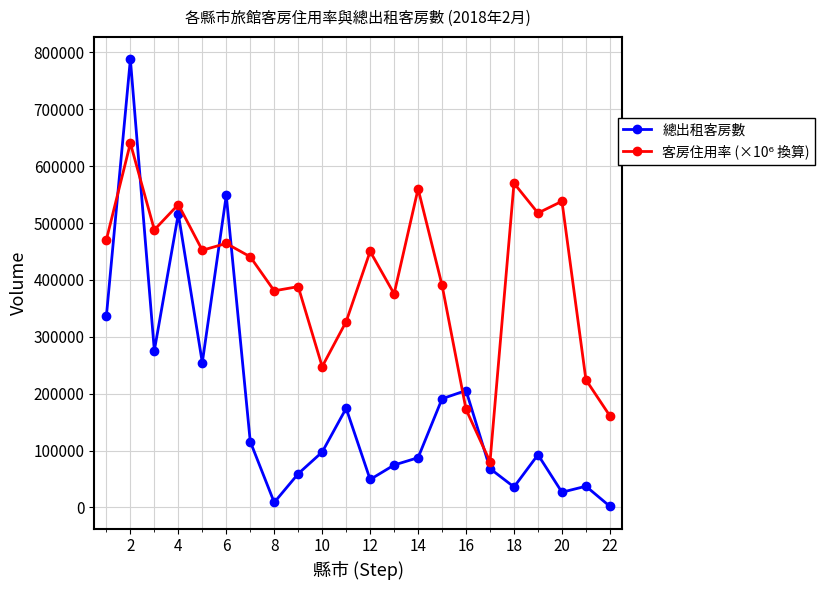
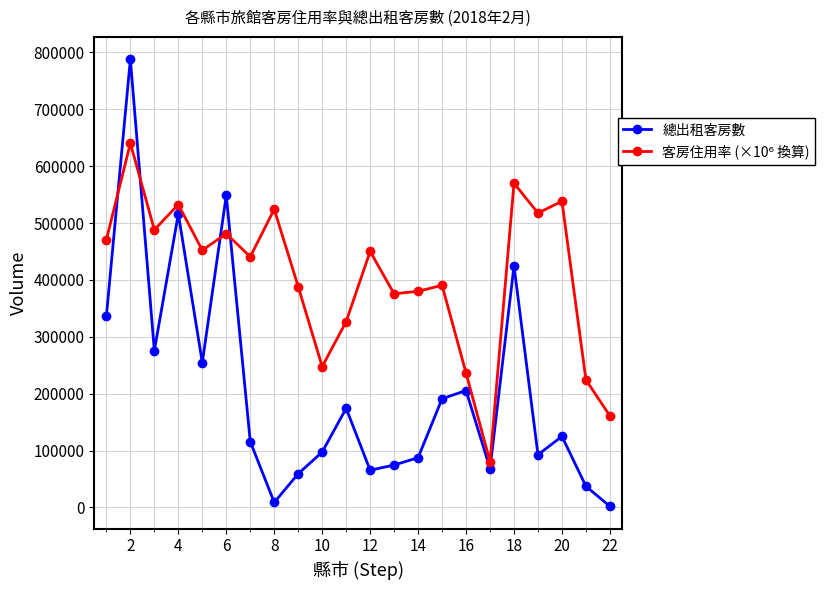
  {
    "總出租客房數": {
      "2": 790000,
      "4": 520000,
      "6": 550000,
      "8": 10000,
      "10": 100000,
-     "12": 50000,
+     "12": 70000,
      "14": 90000,
      "16": 210000,
-     "18": 40000,
-     "20": 30000,
+     "18": 420000,
+     "20": 120000,
      "22": 0
    },
    "客房住用率 (×10⁶ 換算)": {
      "2": 640000,
      "4": 530000,
-     "6": 460000,
-     "8": 380000,
+     "6": 480000,
+     "8": 520000,
      "10": 250000,
      "12": 450000,
-     "14": 560000,
-     "16": 170000,
+     "14": 380000,
+     "16": 240000,
      "18": 570000,
      "20": 540000,
      "22": 160000
    }
  }
